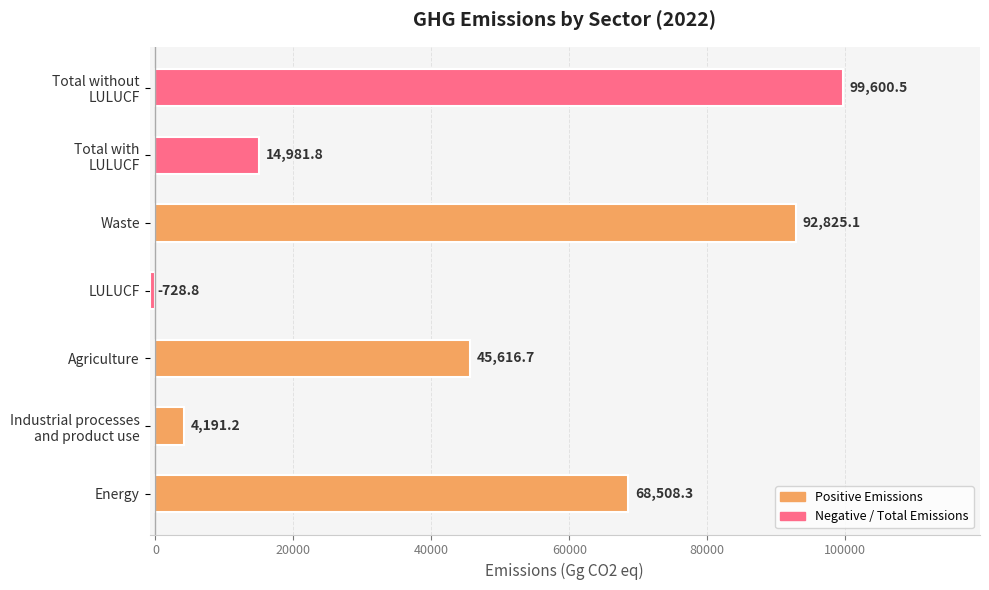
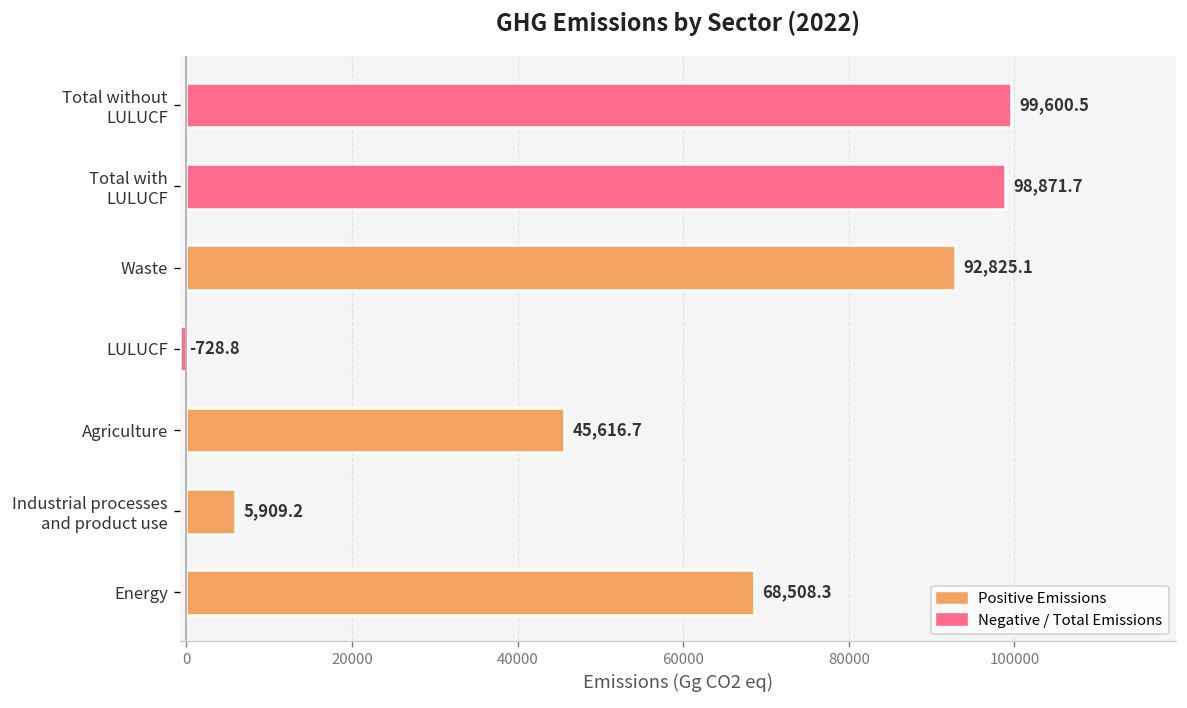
  {
    "Total without LULUCF": "99,600.5",
-   "Total with LULUCF": "14,981.8",
+   "Total with LULUCF": "98,871.7",
    "Waste": "92,825.1",
    "LULUCF": "-728.8",
    "Agriculture": "45,616.7",
-   "Industrial processes and product use": "4,191.2",
+   "Industrial processes and product use": "5,909.2",
    "Energy": "68,508.3"
  }
